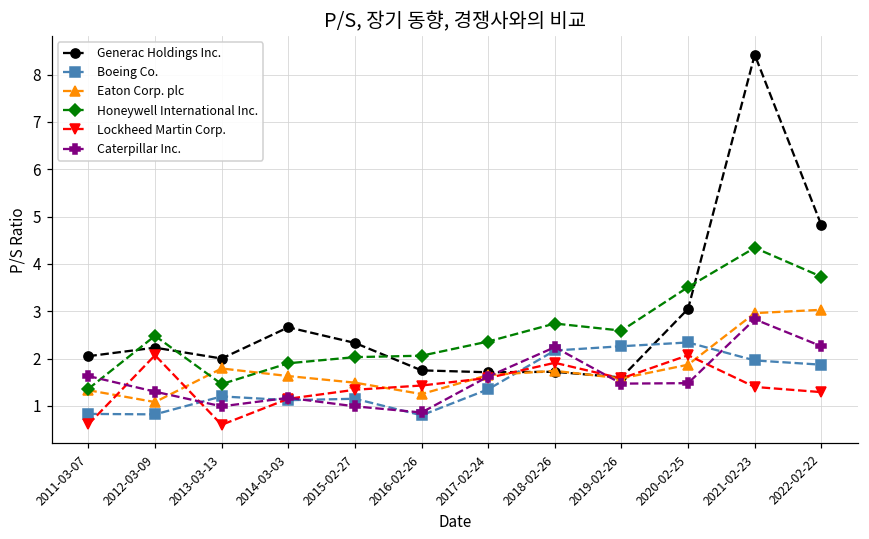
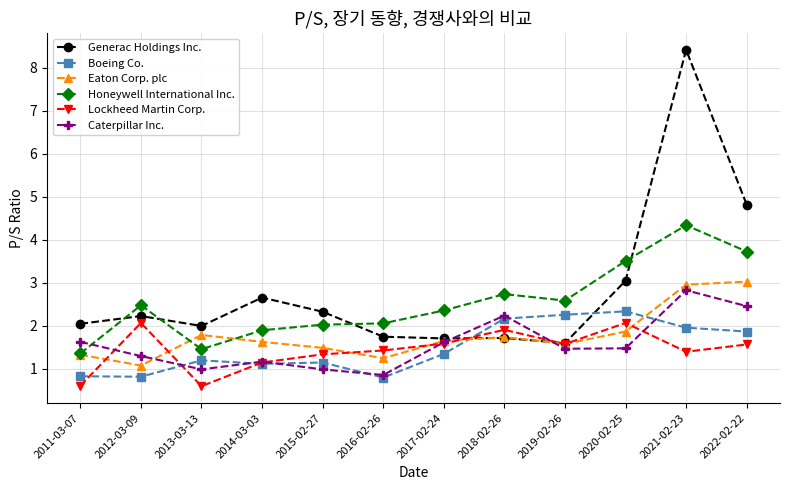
  {
    "Generac Holdings Inc.": {
      "2011-03-07": 2.1,
      "2012-03-09": 2.2,
      "2013-03-13": 2.0,
      "2014-03-03": 2.7,
      "2015-02-27": 2.3,
      "2016-02-26": 1.8,
      "2017-02-24": 1.7,
      "2020-02-25": 3.1,
      "2021-02-23": 8.4,
      "2022-02-22": 4.8
    },
    "Boeing Co.": {
      "2011-03-07": 0.8,
      "2012-03-09": 0.8,
      "2013-03-13": 1.2,
      "2015-02-27": 1.2,
      "2016-02-26": 0.8,
      "2017-02-24": 1.4,
      "2018-02-26": 2.2,
      "2019-02-26": 2.3,
      "2020-02-25": 2.3,
      "2021-02-23": 2.0,
      "2022-02-22": 1.9
    },
    "Eaton Corp. plc": {
      "2012-03-09": 1.1,
      "2013-03-13": 1.8,
      "2014-03-03": 1.6,
      "2015-02-27": 1.5,
      "2016-02-26": 1.3,
      "2020-02-25": 1.9,
      "2021-02-23": 3.0,
      "2022-02-22": 3.0
    },
    "Honeywell International Inc.": {
      "2012-03-09": 2.5,
      "2013-03-13": 1.5,
      "2014-03-03": 1.9,
      "2015-02-27": 2.0,
      "2016-02-26": 2.1,
      "2017-02-24": 2.4,
      "2018-02-26": 2.7,
      "2019-02-26": 2.6,
      "2020-02-25": 3.5,
      "2021-02-23": 4.3,
      "2022-02-22": 3.7
    },
    "Lockheed Martin Corp.": {
      "2011-03-07": 0.6,
      "2012-03-09": 2.1,
      "2013-03-13": 0.6,
      "2015-02-27": 1.3,
      "2016-02-26": 1.4,
      "2018-02-26": 1.9,
      "2020-02-25": 2.1,
      "2021-02-23": 1.4,
-     "2022-02-22": 1.3
+     "2022-02-22": 1.6
    },
    "Caterpillar Inc.": {
      "2011-03-07": 1.6,
      "2012-03-09": 1.3,
      "2013-03-13": 1.0,
      "2015-02-27": 1.0,
      "2016-02-26": 0.9,
      "2018-02-26": 2.2,
      "2019-02-26": 1.5,
      "2020-02-25": 1.5,
      "2021-02-23": 2.8,
-     "2022-02-22": 2.3
+     "2022-02-22": 2.5
    }
  }
